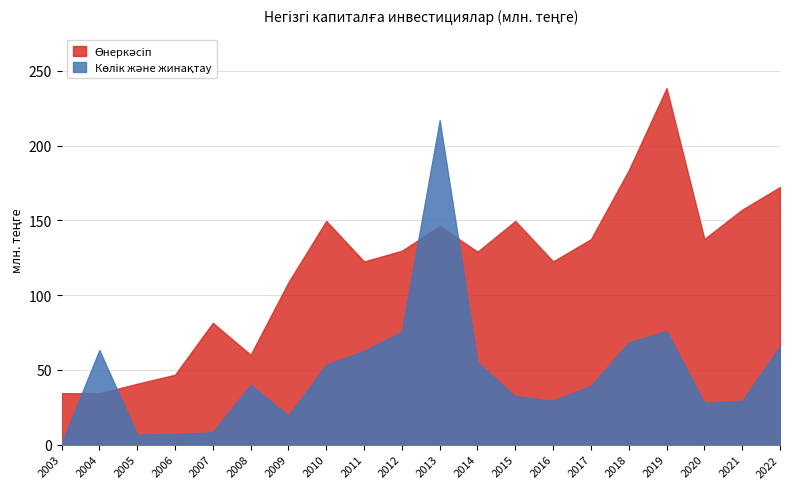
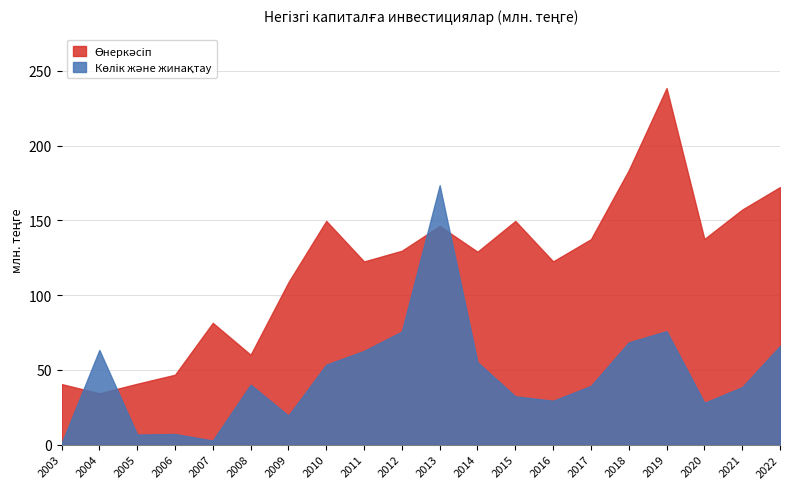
  {
    "Өнеркәсіп": {
-     "2003": 34,
+     "2003": 40,
      "2004": 34,
      "2005": 41,
      "2006": 47,
      "2007": 81,
      "2008": 60,
      "2009": 109,
      "2010": 150,
      "2011": 122,
      "2012": 130,
      "2013": 146,
      "2014": 129,
      "2015": 150,
      "2016": 123,
      "2017": 137,
      "2018": 183,
      "2019": 238,
      "2020": 137,
      "2021": 157,
      "2022": 172
    },
    "Көлік және жинақтау": {
      "2004": 63,
      "2005": 7,
      "2006": 7,
-     "2007": 8,
+     "2007": 3,
      "2008": 40,
      "2009": 19,
      "2010": 53,
      "2011": 63,
      "2012": 76,
-     "2013": 217,
+     "2013": 173,
      "2014": 55,
      "2015": 32,
      "2016": 29,
      "2017": 39,
      "2018": 68,
      "2019": 76,
      "2020": 28,
-     "2021": 29,
+     "2021": 38,
      "2022": 66
    }
  }
